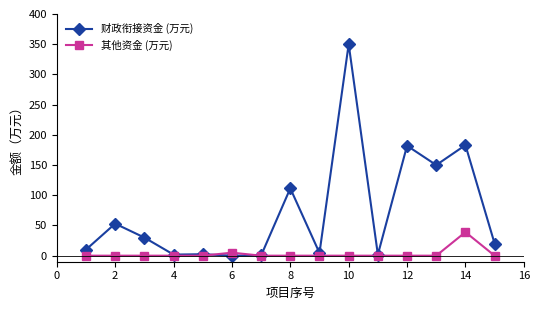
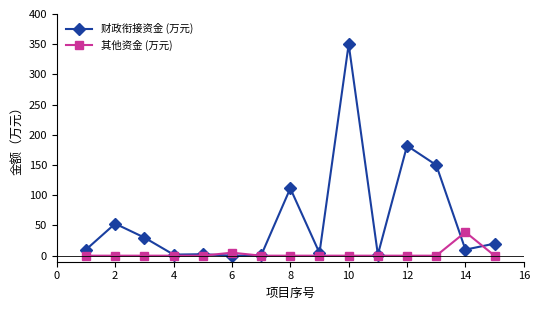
  {
    "财政衔接资金 (万元)": {
      "2": 50,
      "6": 0,
      "8": 110,
      "10": 350,
      "12": 180,
-     "14": 180
+     "14": 10
    },
    "其他资金 (万元)": {
      "2": 0,
      "6": 10,
      "8": 0,
      "10": 0,
      "12": 0,
      "14": 40
    }
  }
